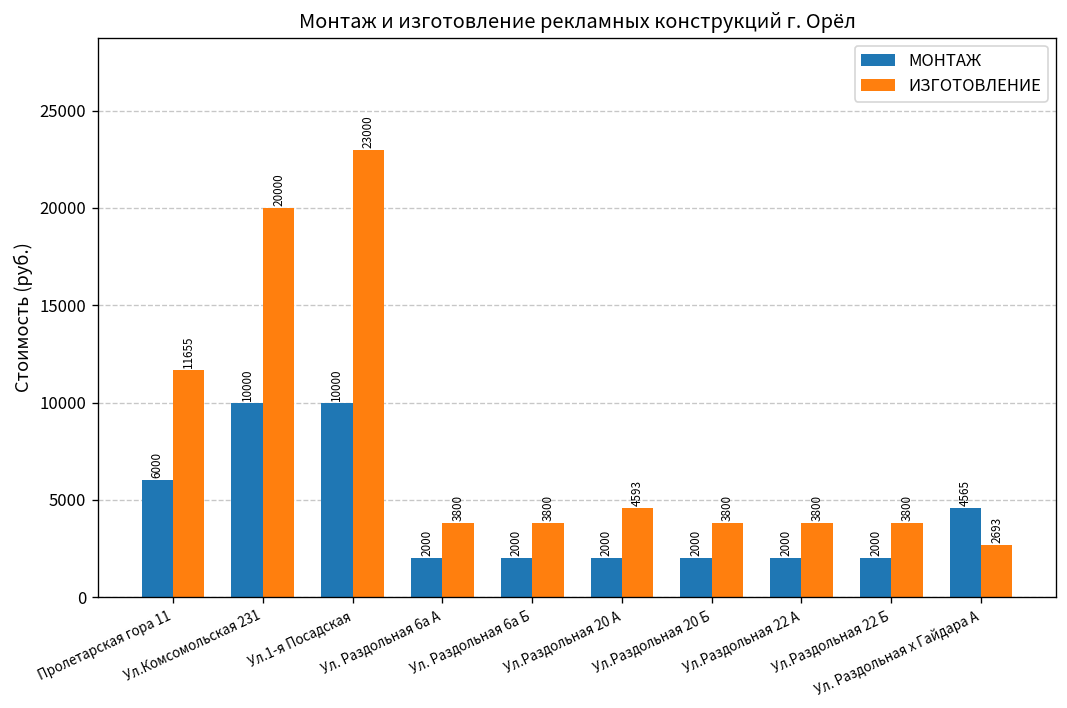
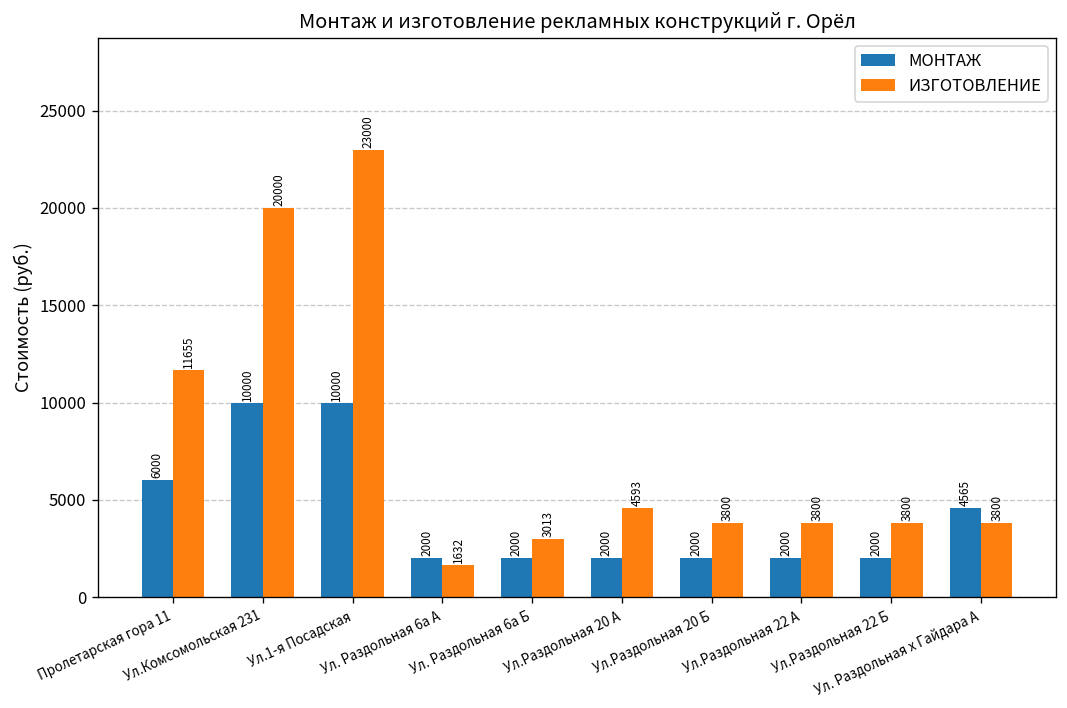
  {
    "МОНТАЖ": {
      "Пролетарская гора 11": 6000,
      "Ул.Комсомольская 231": 10000,
      "Ул.1-я Посадская": 10000,
      "Ул. Раздольная 6а А": 2000,
      "Ул. Раздольная 6а Б": 2000,
      "Ул.Раздольная 20 А": 2000,
      "Ул.Раздольная 20 Б": 2000,
      "Ул.Раздольная 22 А": 2000,
      "Ул.Раздольная 22 Б": 2000,
      "Ул. Раздольная х Гайдара А": 4565
    },
    "ИЗГОТОВЛЕНИЕ": {
      "Пролетарская гора 11": 11655,
      "Ул.Комсомольская 231": 20000,
      "Ул.1-я Посадская": 23000,
-     "Ул. Раздольная 6а А": 3800,
-     "Ул. Раздольная 6а Б": 3800,
+     "Ул. Раздольная 6а А": 1632,
+     "Ул. Раздольная 6а Б": 3013,
      "Ул.Раздольная 20 А": 4593,
      "Ул.Раздольная 20 Б": 3800,
      "Ул.Раздольная 22 А": 3800,
      "Ул.Раздольная 22 Б": 3800,
-     "Ул. Раздольная х Гайдара А": 2693
+     "Ул. Раздольная х Гайдара А": 3800
    }
  }
